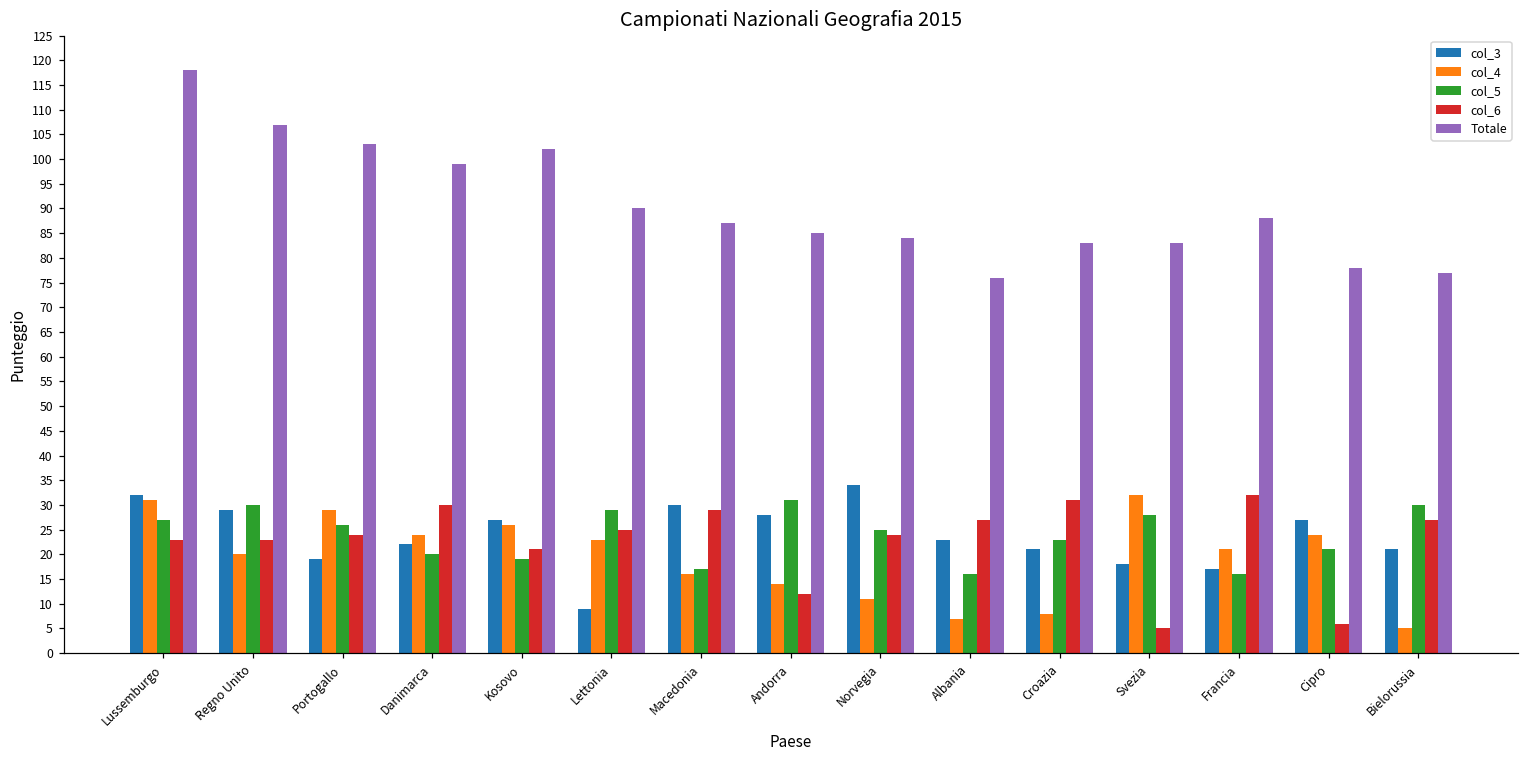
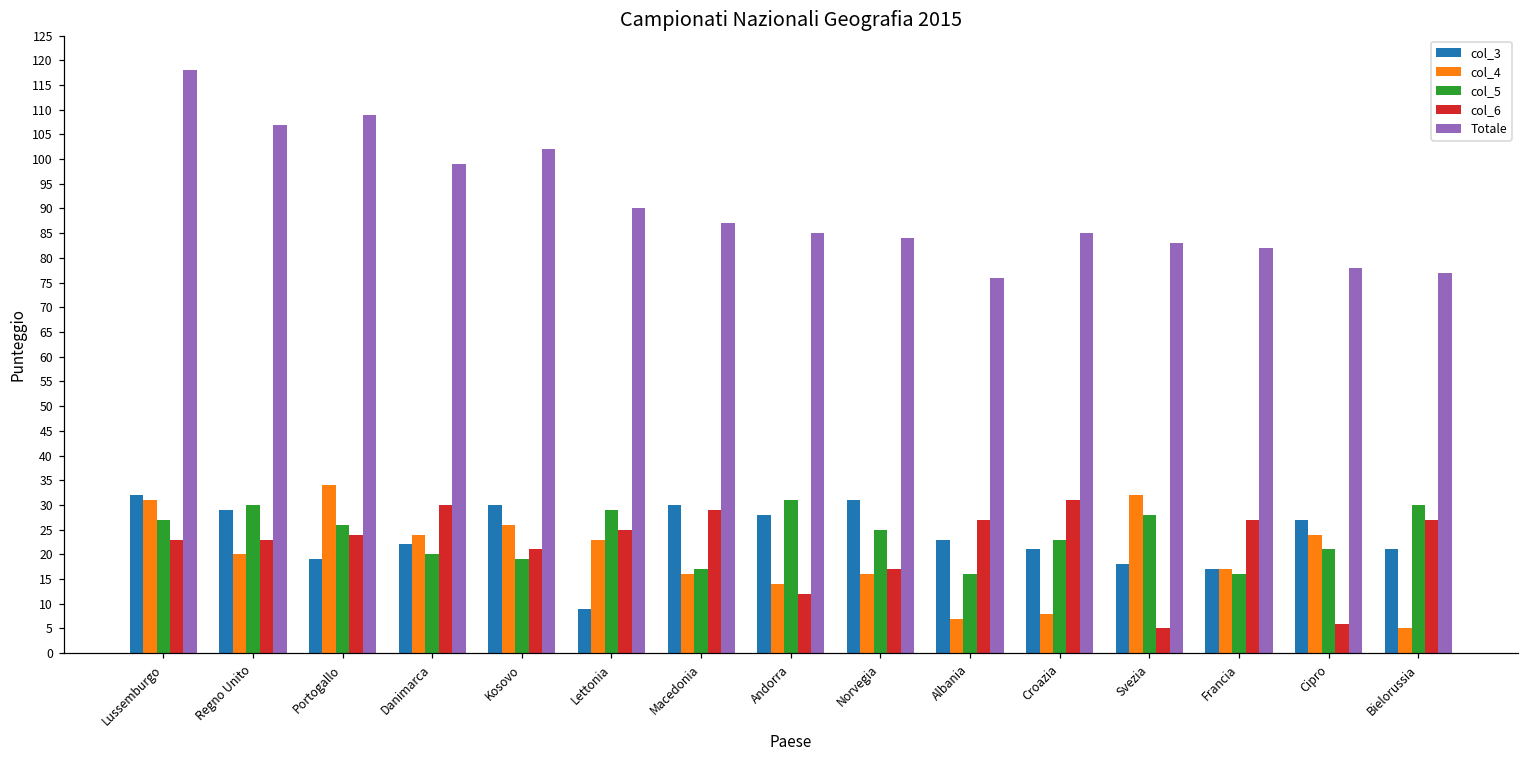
  {
    "col_3": {
      "Lussemburgo": 32,
      "Regno Unito": 29,
      "Portogallo": 19,
      "Danimarca": 22,
-     "Kosovo": 27,
+     "Kosovo": 30,
      "Lettonia": 9,
      "Macedonia": 30,
      "Andorra": 28,
-     "Norvegia": 34,
+     "Norvegia": 31,
      "Albania": 23,
      "Croazia": 21,
      "Svezia": 18,
      "Francia": 17,
      "Cipro": 27,
      "Bielorussia": 21
    },
    "col_4": {
      "Lussemburgo": 31,
      "Regno Unito": 20,
-     "Portogallo": 29,
+     "Portogallo": 34,
      "Danimarca": 24,
      "Kosovo": 26,
      "Lettonia": 23,
      "Macedonia": 16,
      "Andorra": 14,
-     "Norvegia": 11,
+     "Norvegia": 16,
      "Albania": 7,
      "Croazia": 8,
      "Svezia": 32,
-     "Francia": 21,
+     "Francia": 17,
      "Cipro": 24,
      "Bielorussia": 5
    },
    "col_5": {
      "Lussemburgo": 27,
      "Regno Unito": 30,
      "Portogallo": 26,
      "Danimarca": 20,
      "Kosovo": 19,
      "Lettonia": 29,
      "Macedonia": 17,
      "Andorra": 31,
      "Norvegia": 25,
      "Albania": 16,
      "Croazia": 23,
      "Svezia": 28,
      "Francia": 16,
      "Cipro": 21,
      "Bielorussia": 30
    },
    "col_6": {
      "Lussemburgo": 23,
      "Regno Unito": 23,
      "Portogallo": 24,
      "Danimarca": 30,
      "Kosovo": 21,
      "Lettonia": 25,
      "Macedonia": 29,
      "Andorra": 12,
-     "Norvegia": 24,
+     "Norvegia": 17,
      "Albania": 27,
      "Croazia": 31,
      "Svezia": 5,
-     "Francia": 32,
+     "Francia": 27,
      "Cipro": 6,
      "Bielorussia": 27
    },
    "Totale": {
      "Lussemburgo": 118,
      "Regno Unito": 107,
-     "Portogallo": 103,
+     "Portogallo": 109,
      "Danimarca": 99,
      "Kosovo": 102,
      "Lettonia": 90,
      "Macedonia": 87,
      "Andorra": 85,
      "Norvegia": 84,
      "Albania": 76,
-     "Croazia": 83,
+     "Croazia": 85,
      "Svezia": 83,
-     "Francia": 88,
+     "Francia": 82,
      "Cipro": 78,
      "Bielorussia": 77
    }
  }
